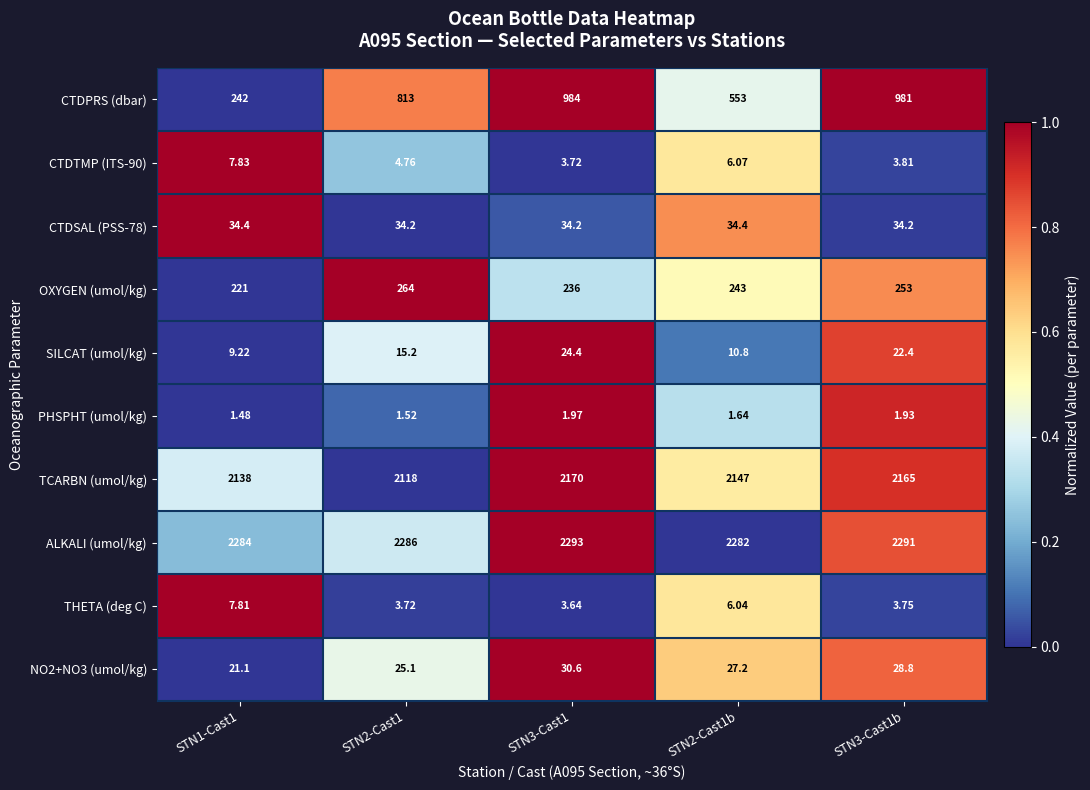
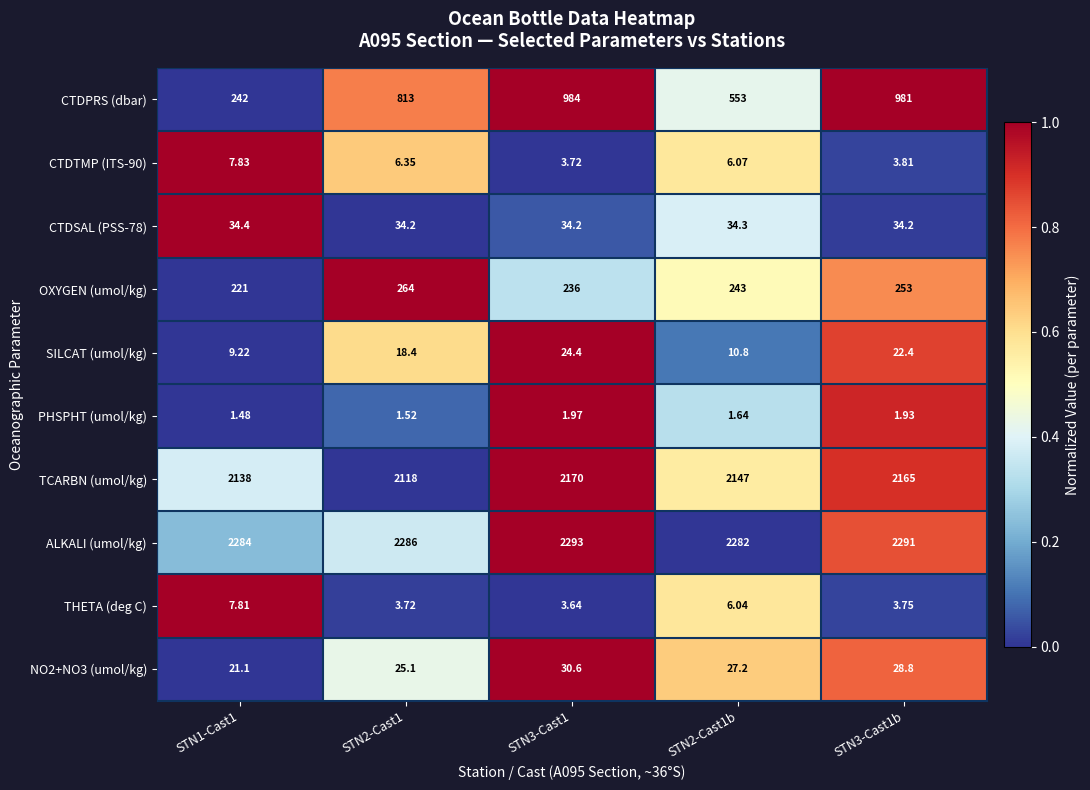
  {
    "CTDPRS (dbar)": {
      "STN1-Cast1": 242,
      "STN2-Cast1": 813,
      "STN3-Cast1": 984,
      "STN2-Cast1b": 553,
      "STN3-Cast1b": 981
    },
    "CTDTMP (ITS-90)": {
      "STN1-Cast1": 7.83,
-     "STN2-Cast1": 4.76,
+     "STN2-Cast1": 6.35,
      "STN3-Cast1": 3.72,
      "STN2-Cast1b": 6.07,
      "STN3-Cast1b": 3.81
    },
    "CTDSAL (PSS-78)": {
      "STN1-Cast1": 34.4,
      "STN2-Cast1": 34.2,
      "STN3-Cast1": 34.2,
-     "STN2-Cast1b": 34.4,
+     "STN2-Cast1b": 34.3,
      "STN3-Cast1b": 34.2
    },
    "OXYGEN (umol/kg)": {
      "STN1-Cast1": 221,
      "STN2-Cast1": 264,
      "STN3-Cast1": 236,
      "STN2-Cast1b": 243,
      "STN3-Cast1b": 253
    },
    "SILCAT (umol/kg)": {
      "STN1-Cast1": 9.22,
-     "STN2-Cast1": 15.2,
+     "STN2-Cast1": 18.4,
      "STN3-Cast1": 24.4,
      "STN2-Cast1b": 10.8,
      "STN3-Cast1b": 22.4
    },
    "PHSPHT (umol/kg)": {
      "STN1-Cast1": 1.48,
      "STN2-Cast1": 1.52,
      "STN3-Cast1": 1.97,
      "STN2-Cast1b": 1.64,
      "STN3-Cast1b": 1.93
    },
    "TCARBN (umol/kg)": {
      "STN1-Cast1": 2138,
      "STN2-Cast1": 2118,
      "STN3-Cast1": 2170,
      "STN2-Cast1b": 2147,
      "STN3-Cast1b": 2165
    },
    "ALKALI (umol/kg)": {
      "STN1-Cast1": 2284,
      "STN2-Cast1": 2286,
      "STN3-Cast1": 2293,
      "STN2-Cast1b": 2282,
      "STN3-Cast1b": 2291
    },
    "THETA (deg C)": {
      "STN1-Cast1": 7.81,
      "STN2-Cast1": 3.72,
      "STN3-Cast1": 3.64,
      "STN2-Cast1b": 6.04,
      "STN3-Cast1b": 3.75
    },
    "NO2+NO3 (umol/kg)": {
      "STN1-Cast1": 21.1,
      "STN2-Cast1": 25.1,
      "STN3-Cast1": 30.6,
      "STN2-Cast1b": 27.2,
      "STN3-Cast1b": 28.8
    }
  }
